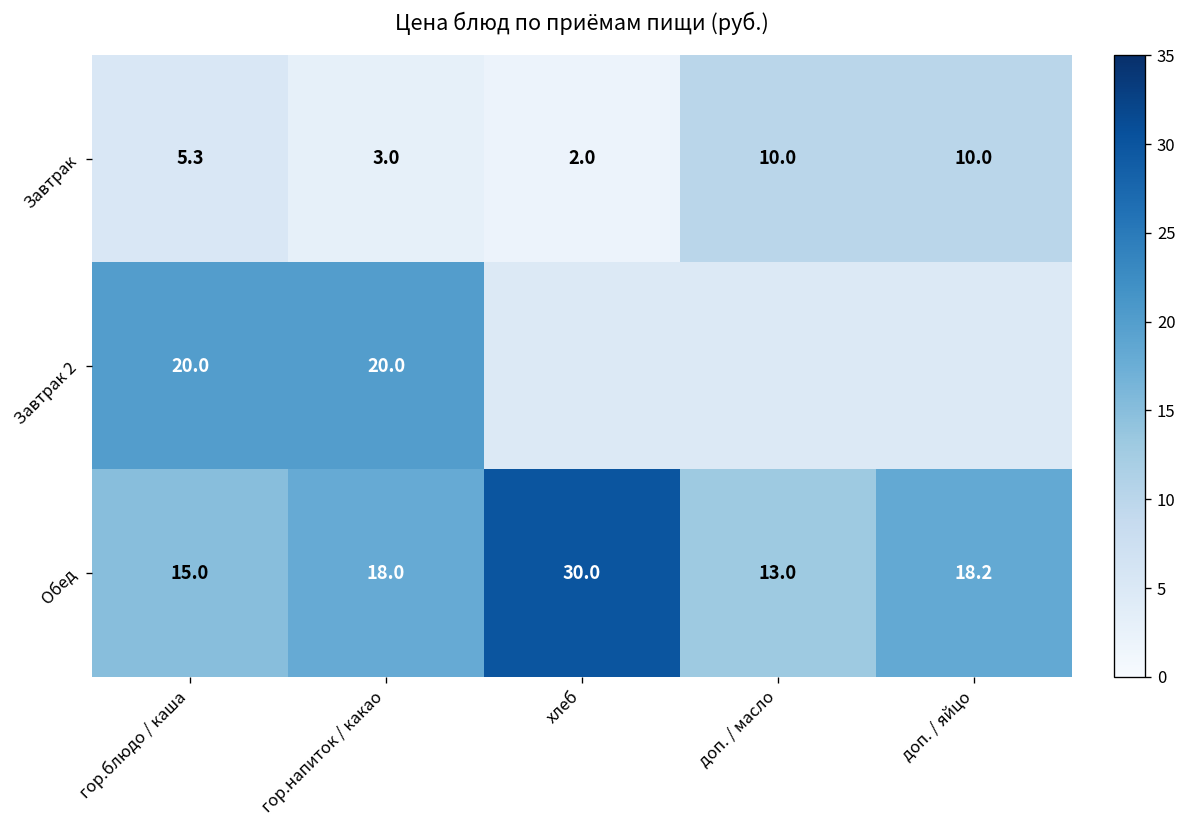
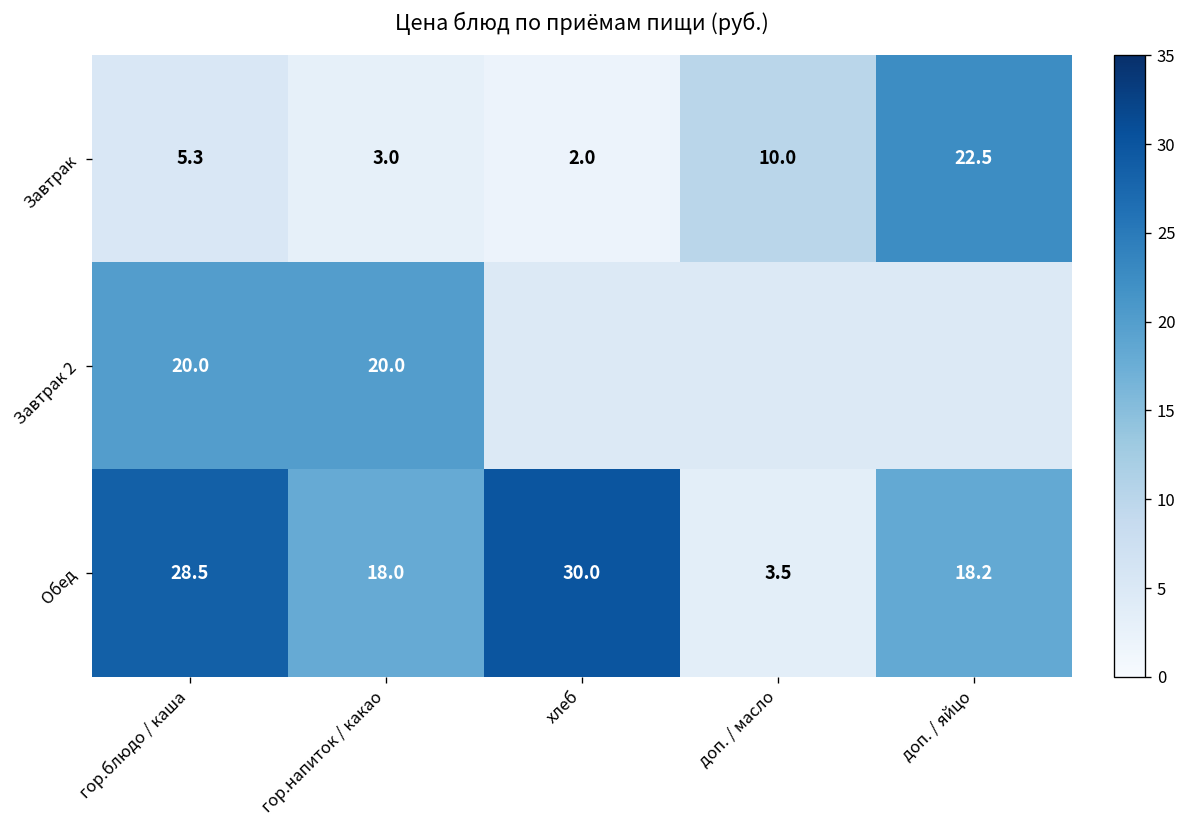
  {
    "Завтрак": {
      "гор.блюдо / каша": 5.3,
      "гор.напиток / какао": 3.0,
      "хлеб": 2.0,
      "доп. / масло": 10.0,
-     "доп. / яйцо": 10.0
+     "доп. / яйцо": 22.5
    },
    "Завтрак 2": {
      "гор.блюдо / каша": 20.0,
      "гор.напиток / какао": 20.0
    },
    "Обед": {
-     "гор.блюдо / каша": 15.0,
+     "гор.блюдо / каша": 28.5,
      "гор.напиток / какао": 18.0,
      "хлеб": 30.0,
-     "доп. / масло": 13.0,
+     "доп. / масло": 3.5,
      "доп. / яйцо": 18.2
    }
  }
